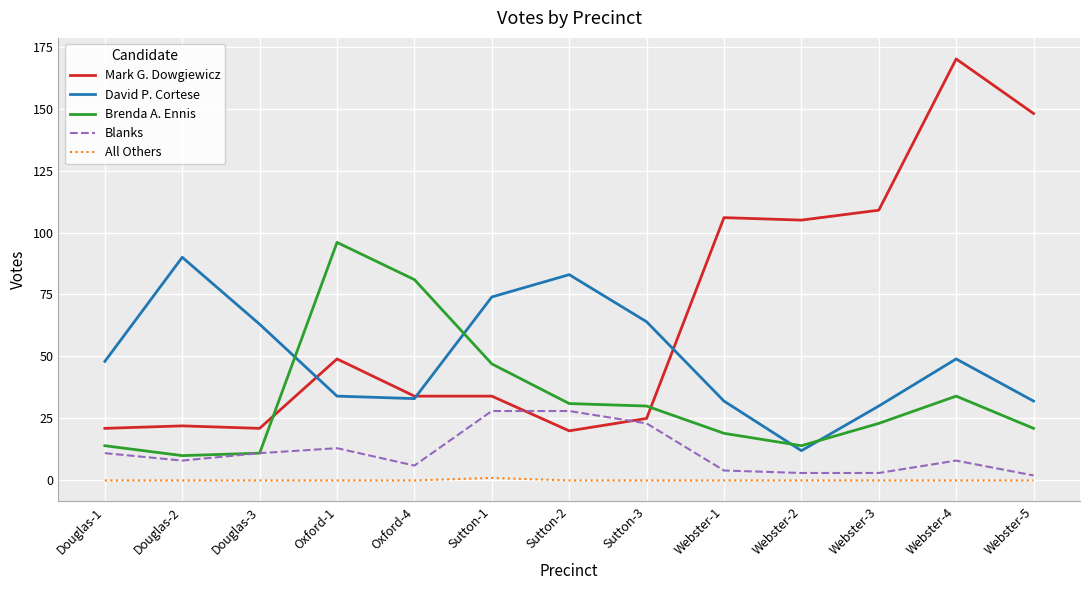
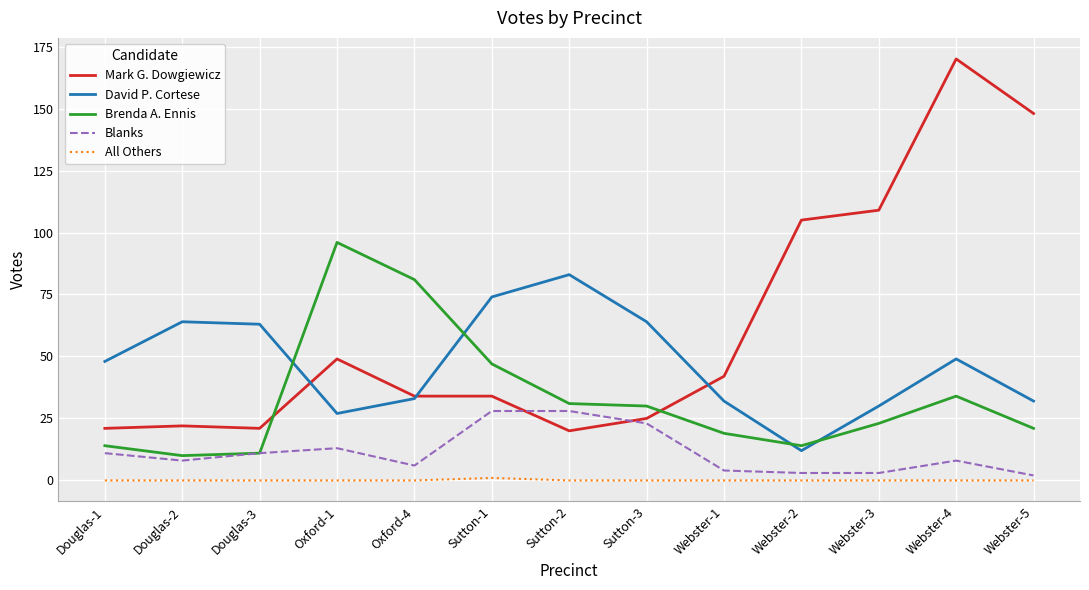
  {
    "Mark G. Dowgiewicz": {
      "Douglas-1": 21,
      "Douglas-2": 22,
      "Douglas-3": 21,
      "Oxford-1": 49,
      "Sutton-1": 34,
      "Sutton-2": 20,
      "Sutton-3": 25,
-     "Webster-1": 106,
+     "Webster-1": 42,
      "Webster-2": 105,
      "Webster-3": 109,
      "Webster-4": 170,
      "Webster-5": 148
    },
    "David P. Cortese": {
      "Douglas-1": 48,
-     "Douglas-2": 90,
+     "Douglas-2": 64,
      "Douglas-3": 63,
-     "Oxford-1": 34,
+     "Oxford-1": 27,
      "Sutton-1": 74,
      "Sutton-2": 83,
      "Sutton-3": 64,
      "Webster-1": 32,
      "Webster-2": 12,
      "Webster-3": 30,
      "Webster-4": 49,
      "Webster-5": 32
    },
    "Brenda A. Ennis": {
      "Douglas-1": 14,
      "Douglas-2": 10,
      "Oxford-1": 96,
      "Oxford-4": 81,
      "Sutton-1": 47,
      "Sutton-2": 31,
      "Sutton-3": 30,
      "Webster-1": 19,
      "Webster-2": 14,
      "Webster-3": 23,
      "Webster-4": 34,
      "Webster-5": 21
    },
    "Blanks": {
      "Douglas-1": 11,
      "Douglas-2": 8,
      "Oxford-1": 13,
      "Oxford-4": 6,
      "Sutton-1": 28,
      "Sutton-2": 28,
      "Sutton-3": 23,
      "Webster-1": 4,
      "Webster-2": 3,
      "Webster-3": 3,
      "Webster-4": 8,
      "Webster-5": 2
    },
    "All Others": {
      "Douglas-1": 0,
      "Douglas-2": 0,
      "Douglas-3": 0,
      "Oxford-1": 0,
      "Oxford-4": 0,
      "Sutton-1": 1,
      "Sutton-2": 0,
      "Sutton-3": 0,
      "Webster-1": 0,
      "Webster-2": 0,
      "Webster-3": 0,
      "Webster-4": 0,
      "Webster-5": 0
    }
  }
